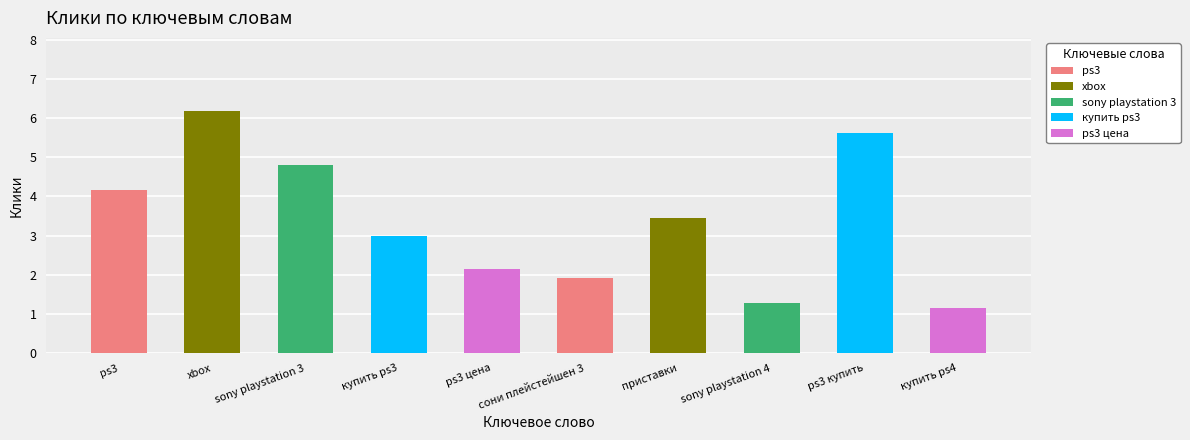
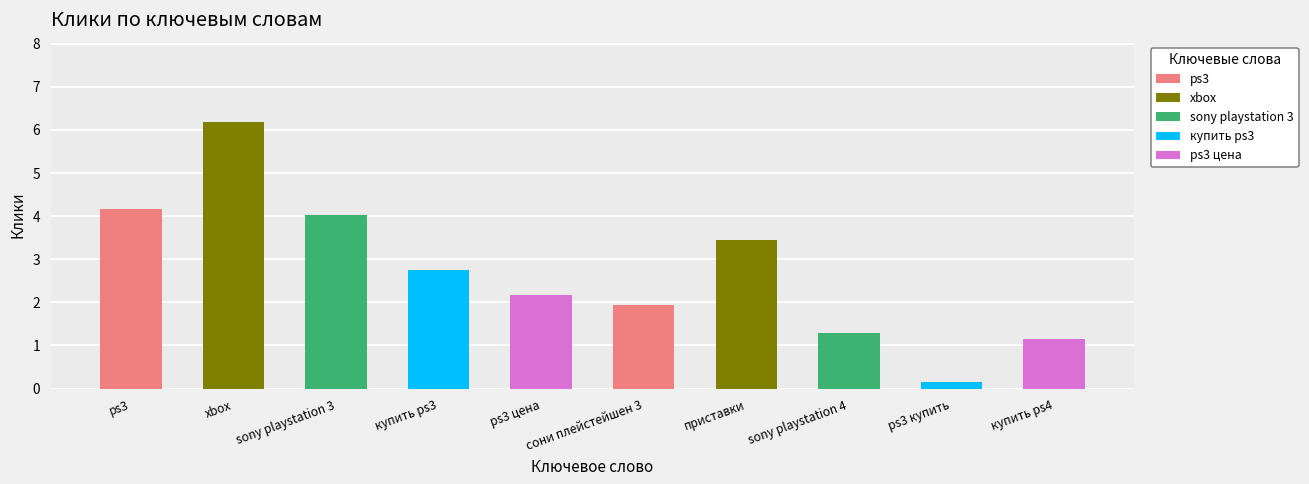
  {
    "ps3": 4.2,
    "xbox": 6.2,
-   "sony playstation 3": 4.8,
-   "купить ps3": 3.0,
+   "sony playstation 3": 4.0,
+   "купить ps3": 2.8,
    "ps3 цена": 2.2,
    "сони плейстейшен 3": 1.9,
    "приставки": 3.5,
    "sony playstation 4": 1.3,
-   "ps3 купить": 5.6,
+   "ps3 купить": 0.2,
    "купить ps4": 1.2
  }
